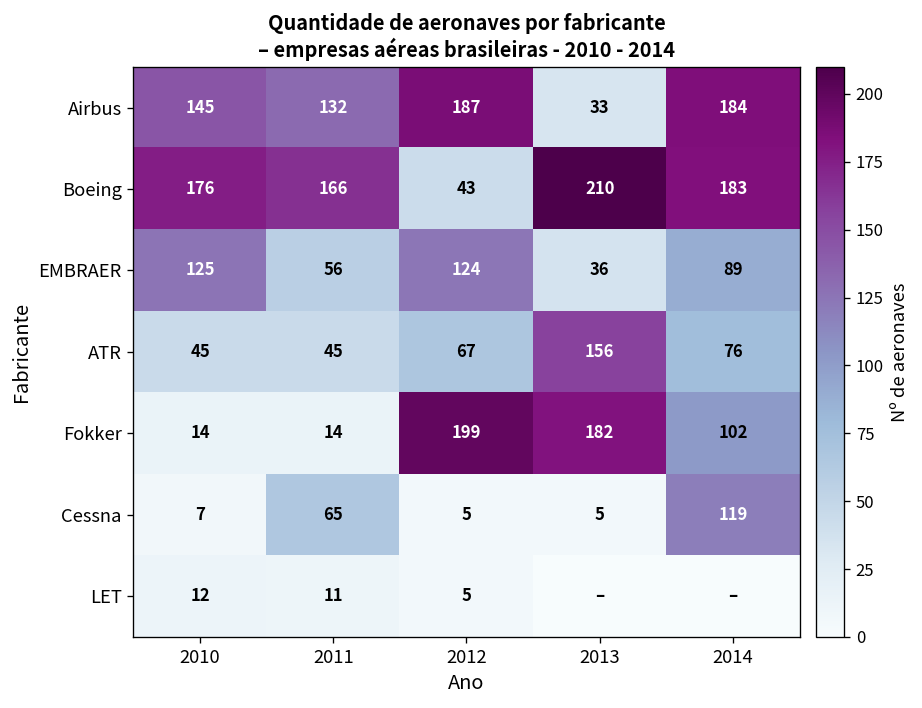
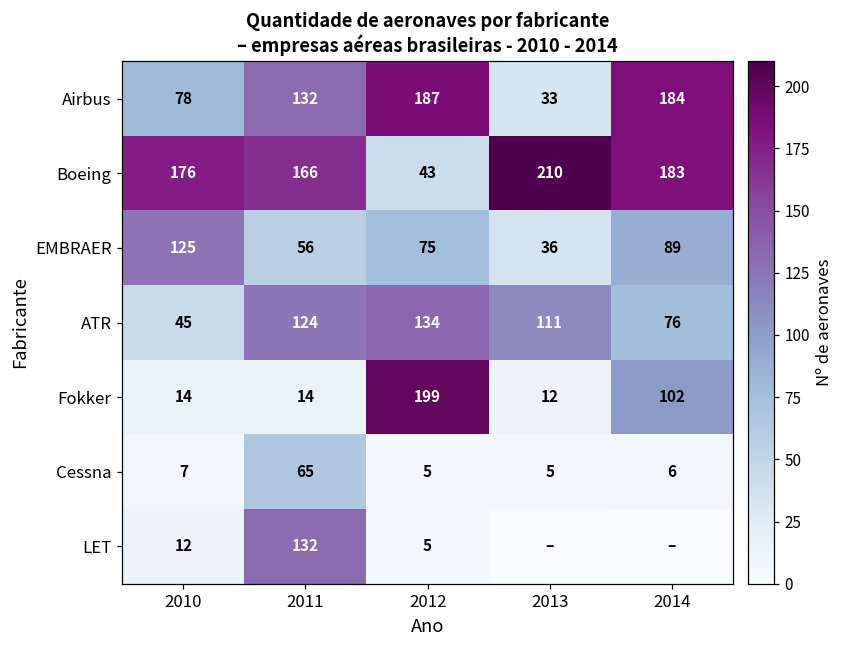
  {
    "Airbus": {
-     "2010": 145,
+     "2010": 78,
      "2011": 132,
      "2012": 187,
      "2013": 33,
      "2014": 184
    },
    "Boeing": {
      "2010": 176,
      "2011": 166,
      "2012": 43,
      "2013": 210,
      "2014": 183
    },
    "EMBRAER": {
      "2010": 125,
      "2011": 56,
-     "2012": 124,
+     "2012": 75,
      "2013": 36,
      "2014": 89
    },
    "ATR": {
      "2010": 45,
-     "2011": 45,
-     "2012": 67,
-     "2013": 156,
+     "2011": 124,
+     "2012": 134,
+     "2013": 111,
      "2014": 76
    },
    "Fokker": {
      "2010": 14,
      "2011": 14,
      "2012": 199,
-     "2013": 182,
+     "2013": 12,
      "2014": 102
    },
    "Cessna": {
      "2010": 7,
      "2011": 65,
      "2012": 5,
      "2013": 5,
-     "2014": 119
+     "2014": 6
    },
    "LET": {
      "2010": 12,
-     "2011": 11,
+     "2011": 132,
      "2012": 5
    }
  }
